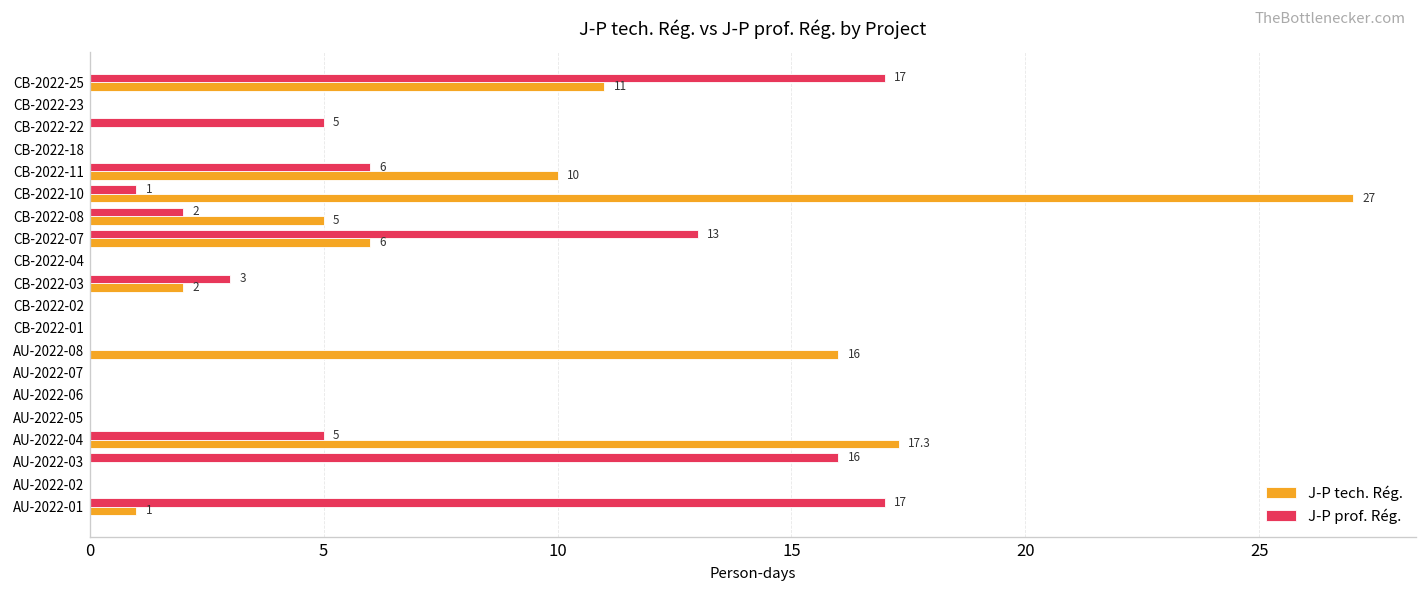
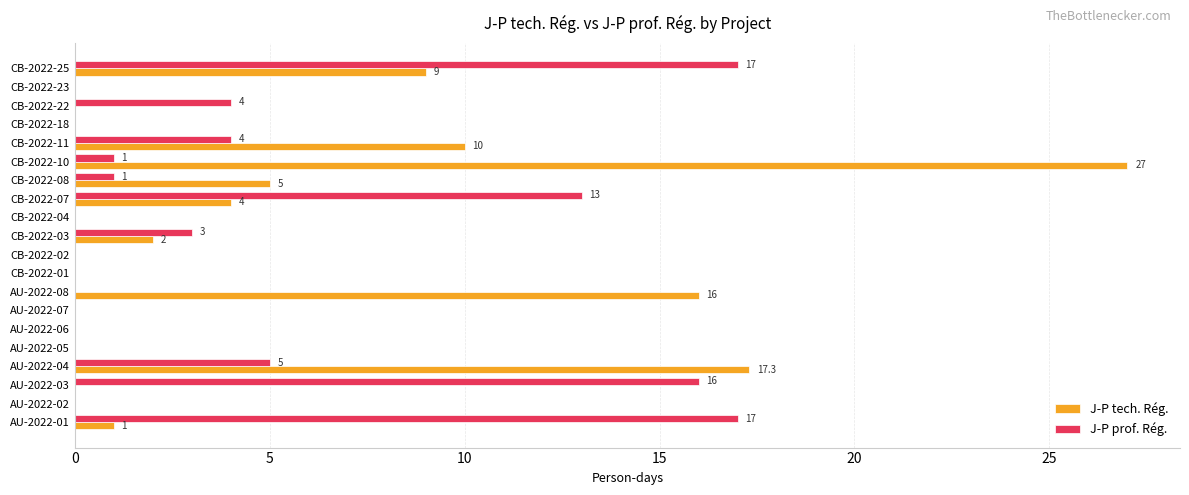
  {
    "J-P tech. Rég.": {
-     "CB-2022-25": 11,
+     "CB-2022-25": 9,
      "CB-2022-11": 10,
      "CB-2022-10": 27,
      "CB-2022-08": 5,
-     "CB-2022-07": 6,
+     "CB-2022-07": 4,
      "CB-2022-03": 2,
      "AU-2022-08": 16,
      "AU-2022-04": 17.3,
      "AU-2022-01": 1
    },
    "J-P prof. Rég.": {
      "CB-2022-25": 17,
-     "CB-2022-22": 5,
-     "CB-2022-11": 6,
+     "CB-2022-22": 4,
+     "CB-2022-11": 4,
      "CB-2022-10": 1,
-     "CB-2022-08": 2,
+     "CB-2022-08": 1,
      "CB-2022-07": 13,
      "CB-2022-03": 3,
      "AU-2022-04": 5,
      "AU-2022-03": 16,
      "AU-2022-01": 17
    }
  }
